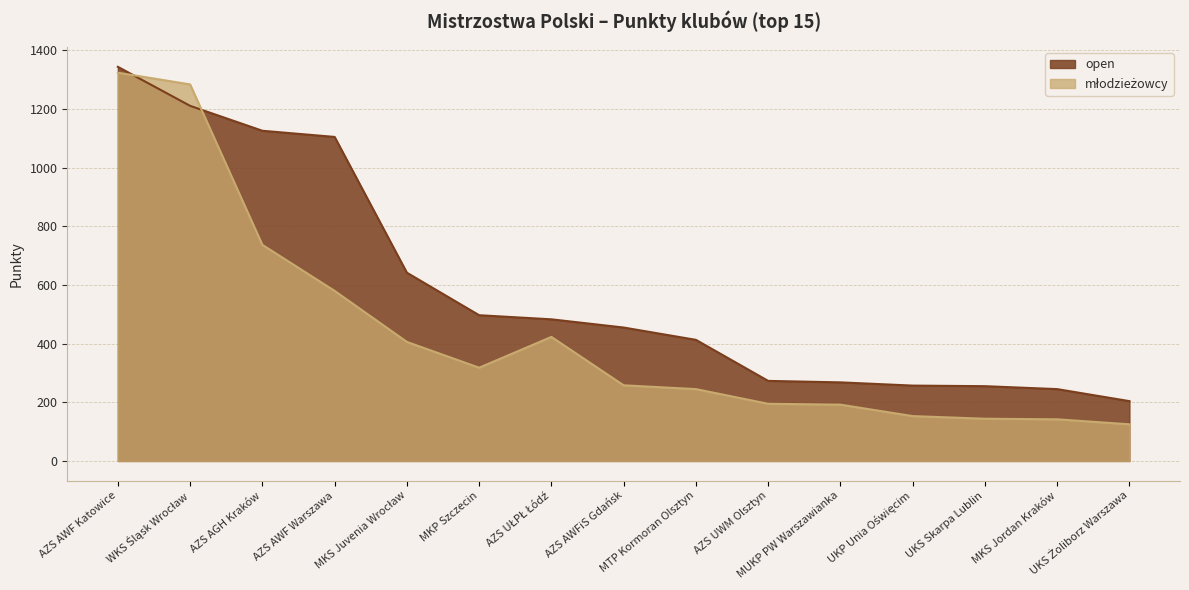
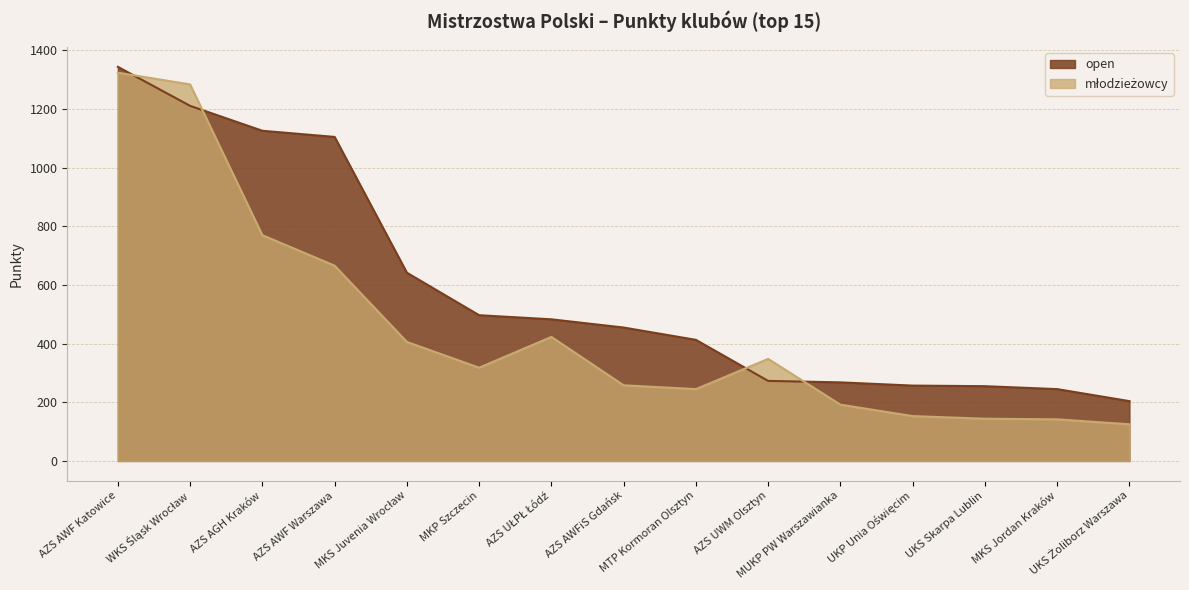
  {
    "open": {
      "AZS AWF Katowice": 1340,
      "WKS Śląsk Wrocław": 1210,
      "AZS AGH Kraków": 1130,
      "AZS AWF Warszawa": 1110,
      "MKS Juvenia Wrocław": 640,
      "MKP Szczecin": 500,
      "AZS UŁPŁ Łódź": 480,
      "AZS AWFiS Gdańsk": 460,
      "MTP Kormoran Olsztyn": 410,
      "AZS UWM Olsztyn": 270,
      "MUKP PW Warszawianka": 270,
      "UKP Unia Oświęcim": 260,
      "UKS Skarpa Lublin": 260,
      "MKS Jordan Kraków": 250,
      "UKS Żoliborz Warszawa": 200
    },
    "młodzieżowcy": {
      "AZS AWF Katowice": 1320,
      "WKS Śląsk Wrocław": 1280,
-     "AZS AGH Kraków": 740,
-     "AZS AWF Warszawa": 580,
+     "AZS AGH Kraków": 770,
+     "AZS AWF Warszawa": 670,
      "MKS Juvenia Wrocław": 410,
      "MKP Szczecin": 320,
      "AZS UŁPŁ Łódź": 420,
      "AZS AWFiS Gdańsk": 260,
      "MTP Kormoran Olsztyn": 250,
-     "AZS UWM Olsztyn": 200,
+     "AZS UWM Olsztyn": 350,
      "MUKP PW Warszawianka": 190,
      "UKP Unia Oświęcim": 150,
      "UKS Skarpa Lublin": 140,
      "MKS Jordan Kraków": 140,
      "UKS Żoliborz Warszawa": 130
    }
  }
